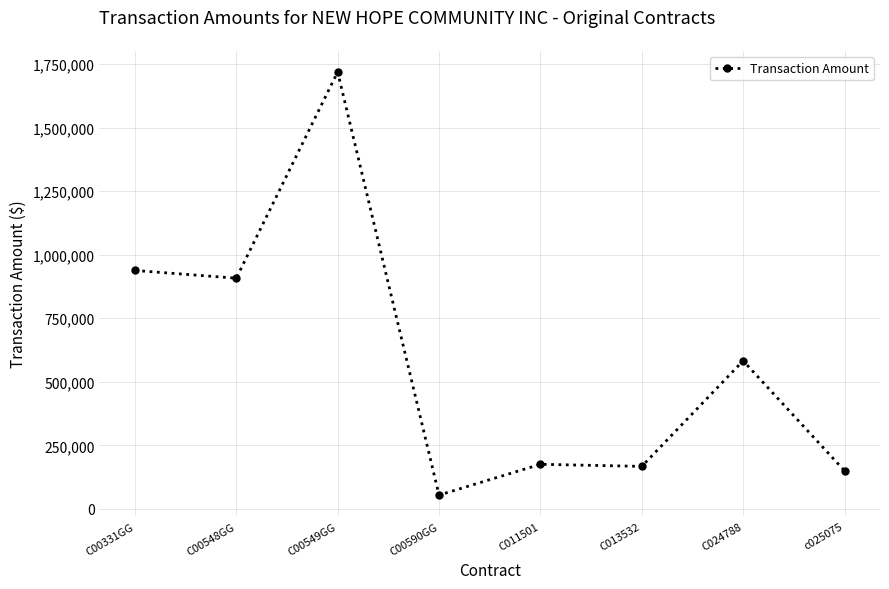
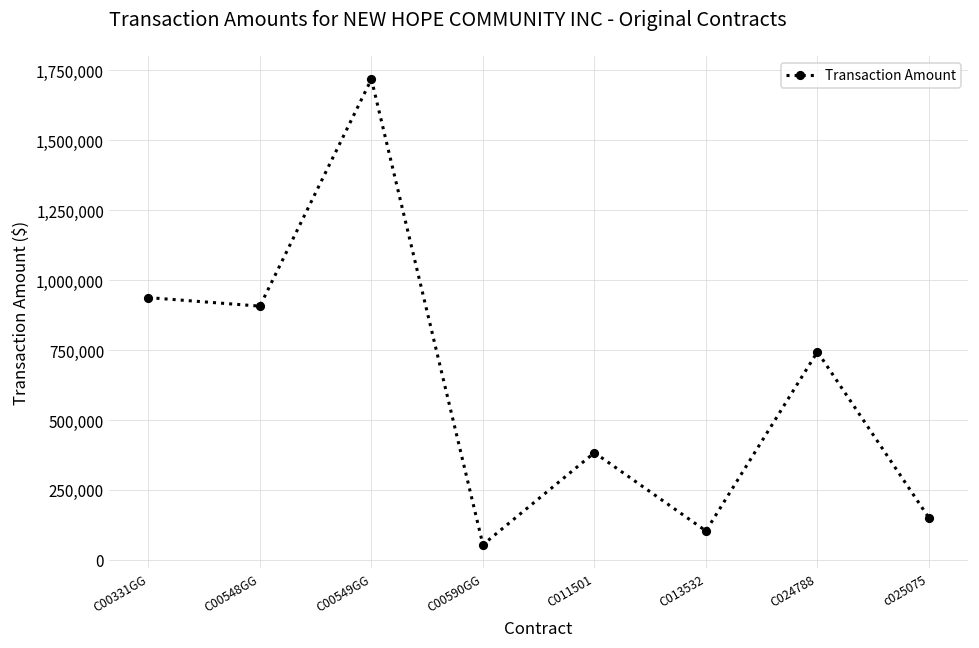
  {
    "C00331GG": "940,000",
    "C00548GG": "910,000",
    "C00549GG": "1,720,000",
    "C00590GG": "50,000",
-   "C011501": "180,000",
-   "C013532": "170,000",
-   "C024788": "580,000",
+   "C011501": "380,000",
+   "C013532": "100,000",
+   "C024788": "740,000",
    "c025075": "150,000"
  }
